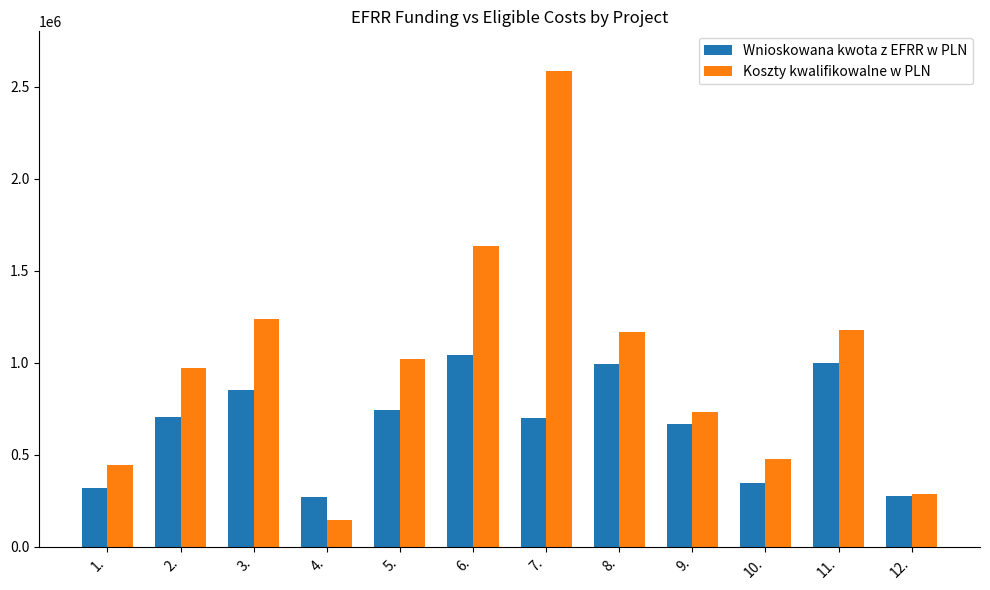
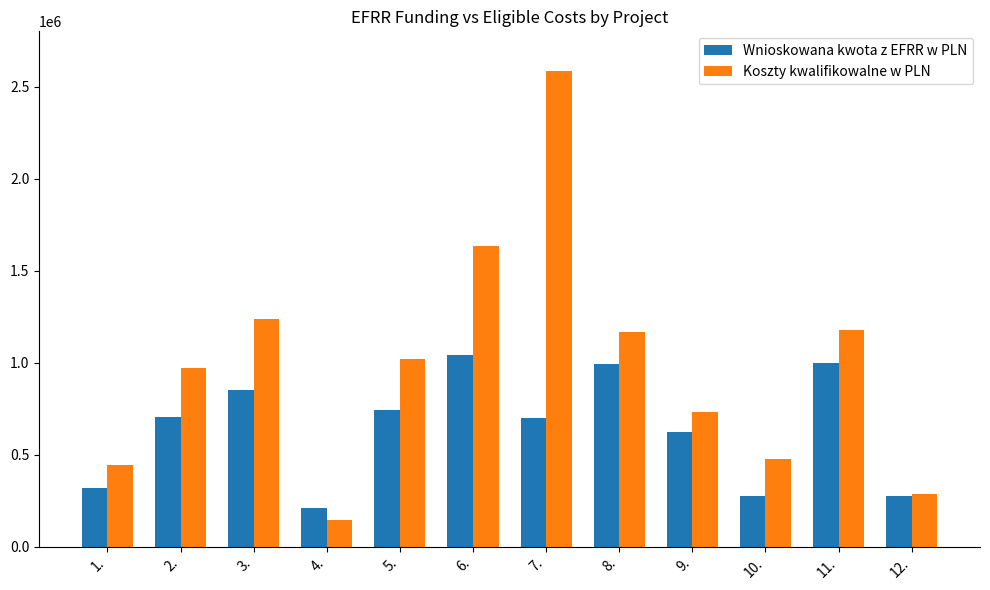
  {
    "Wnioskowana kwota z EFRR w PLN": {
      "1.": 320000,
      "2.": 700000,
      "3.": 850000,
-     "4.": 270000,
+     "4.": 210000,
      "5.": 740000,
      "6.": 1040000,
      "7.": 700000,
      "8.": 990000,
-     "9.": 670000,
-     "10.": 350000,
+     "9.": 620000,
+     "10.": 280000,
      "11.": 1000000,
      "12.": 280000
    },
    "Koszty kwalifikowalne w PLN": {
      "1.": 440000,
      "2.": 970000,
      "3.": 1240000,
      "4.": 140000,
      "5.": 1020000,
      "6.": 1640000,
      "7.": 2580000,
      "8.": 1170000,
      "9.": 730000,
      "10.": 480000,
      "11.": 1180000,
      "12.": 280000
    }
  }
